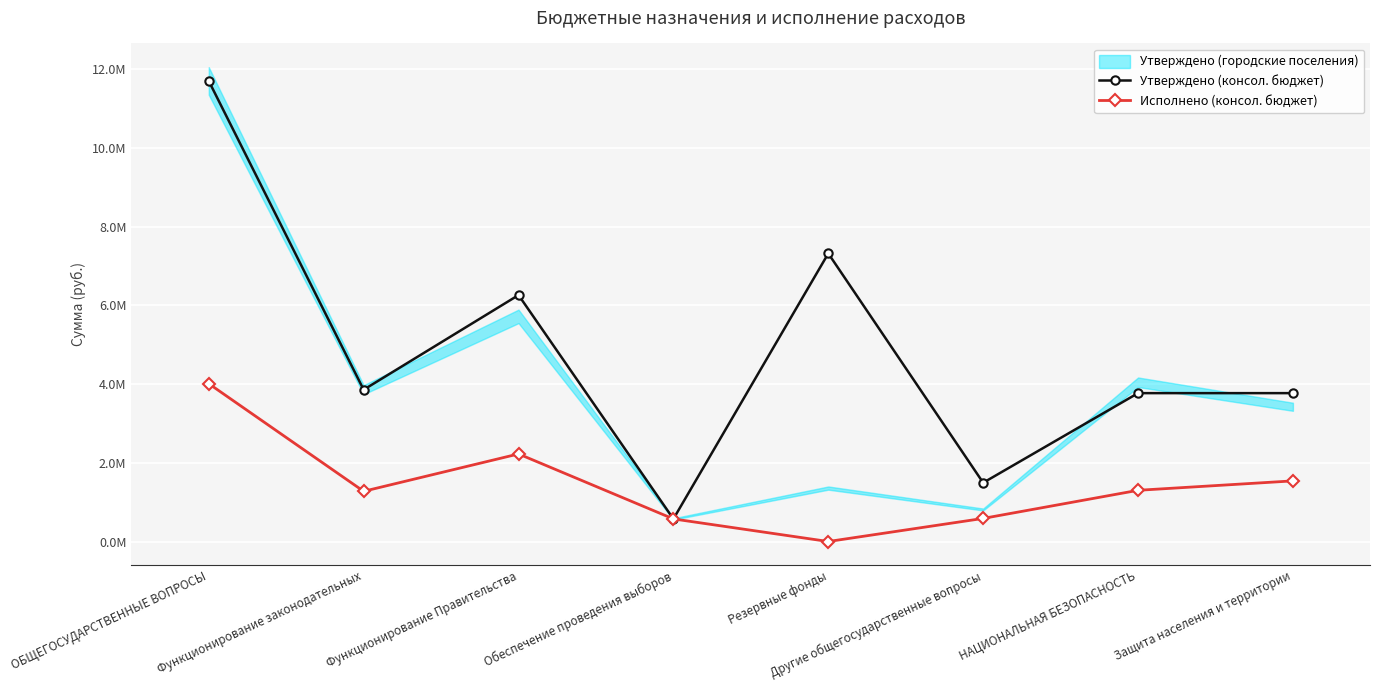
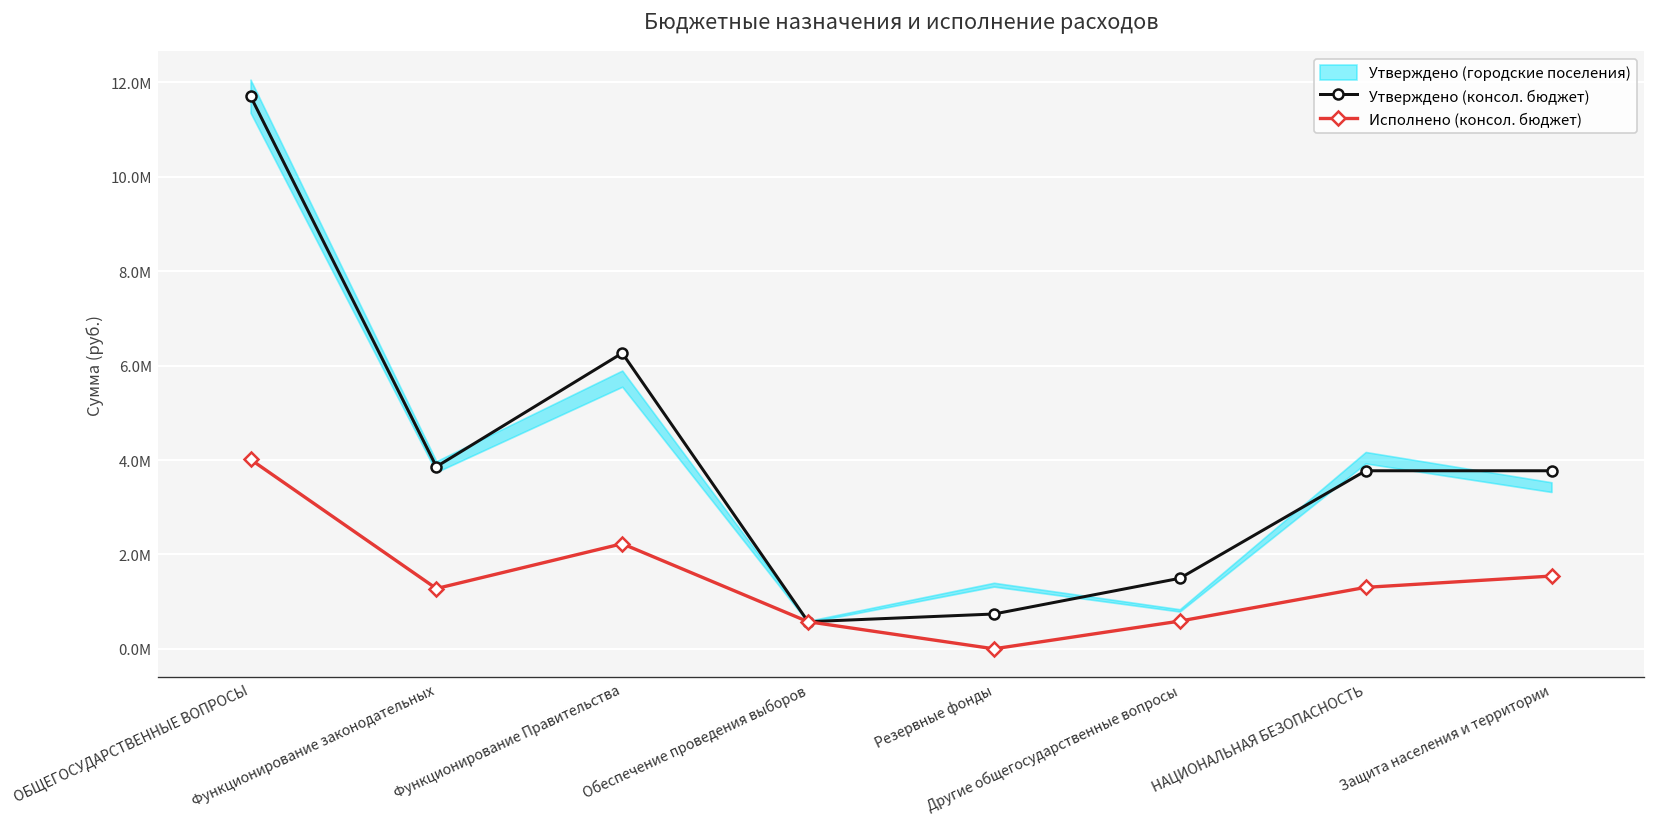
  {
    "Утверждено (консол. бюджет)": {
      "ОБЩЕГОСУДАРСТВЕННЫЕ ВОПРОСЫ": "11.7М",
      "Функционирование законодательных": "3.9М",
      "Функционирование Правительства": "6.3М",
-     "Резервные фонды": "7.3М",
+     "Резервные фонды": "0.7М",
      "Другие общегосударственные вопросы": "1.5М",
      "НАЦИОНАЛЬНАЯ БЕЗОПАСНОСТЬ": "3.8М",
      "Защита населения и территории": "3.8М"
    },
    "Исполнено (консол. бюджет)": {
      "ОБЩЕГОСУДАРСТВЕННЫЕ ВОПРОСЫ": "4.0М",
      "Функционирование законодательных": "1.3М",
      "Функционирование Правительства": "2.2М",
      "Резервные фонды": "0.0М",
      "Другие общегосударственные вопросы": "0.6М",
      "НАЦИОНАЛЬНАЯ БЕЗОПАСНОСТЬ": "1.3М",
      "Защита населения и территории": "1.5М"
    }
  }
